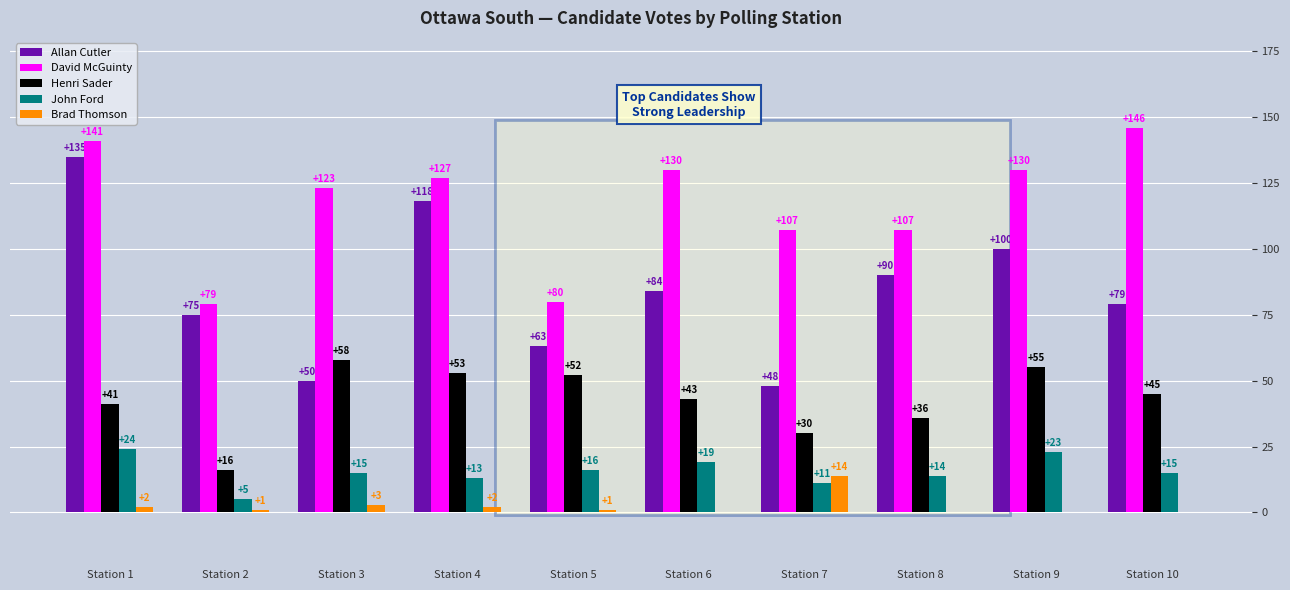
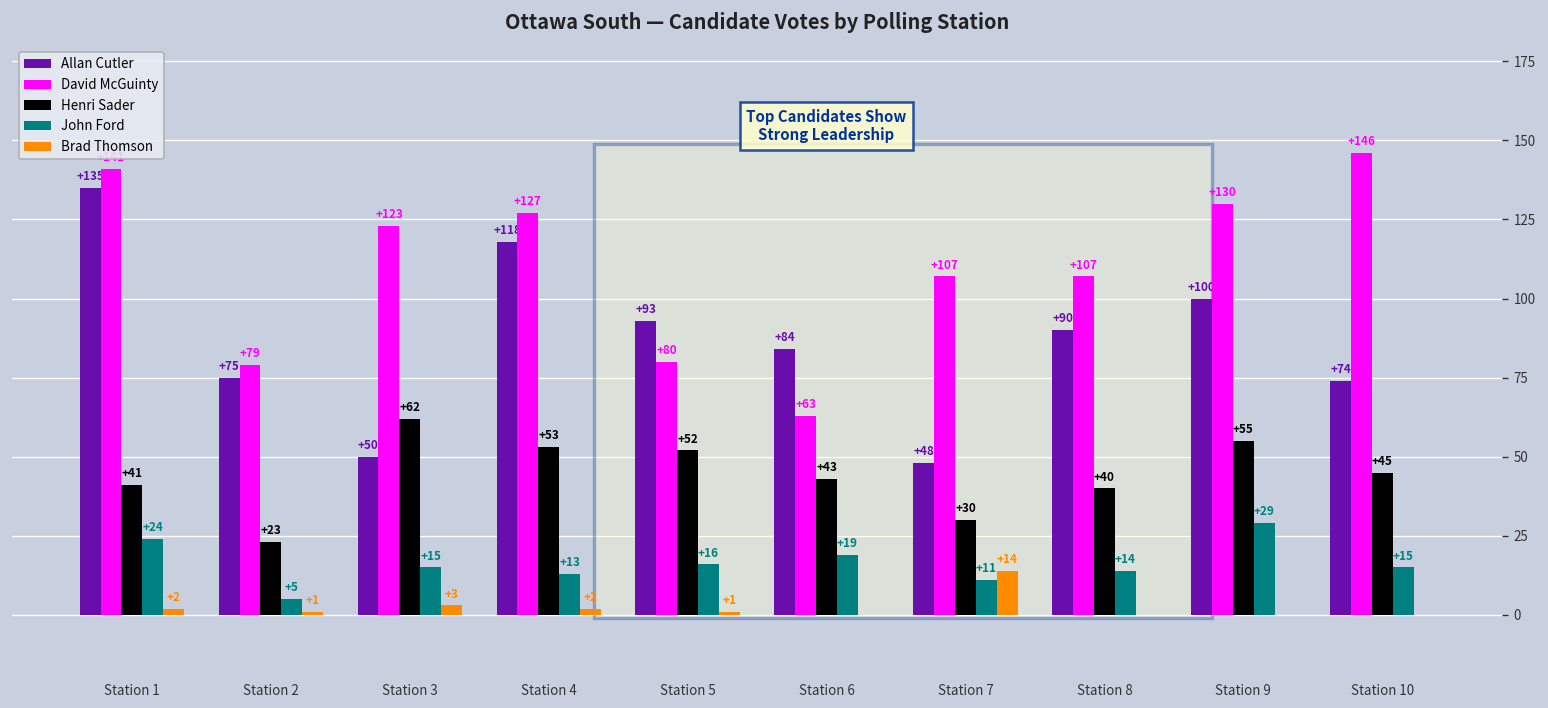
  {
    "Allan Cutler": {
      "Station 1": "+135",
      "Station 2": "+75",
      "Station 3": "+50",
      "Station 4": "+118",
-     "Station 5": "+63",
+     "Station 5": "+93",
      "Station 6": "+84",
      "Station 7": "+48",
      "Station 8": "+90",
      "Station 9": "+100",
-     "Station 10": "+79"
+     "Station 10": "+74"
    },
    "David McGuinty": {
      "Station 1": "+141",
      "Station 2": "+79",
      "Station 3": "+123",
      "Station 4": "+127",
      "Station 5": "+80",
-     "Station 6": "+130",
+     "Station 6": "+63",
      "Station 7": "+107",
      "Station 8": "+107",
      "Station 9": "+130",
      "Station 10": "+146"
    },
    "Henri Sader": {
      "Station 1": "+41",
-     "Station 2": "+16",
-     "Station 3": "+58",
+     "Station 2": "+23",
+     "Station 3": "+62",
      "Station 4": "+53",
      "Station 5": "+52",
      "Station 6": "+43",
      "Station 7": "+30",
-     "Station 8": "+36",
+     "Station 8": "+40",
      "Station 9": "+55",
      "Station 10": "+45"
    },
    "John Ford": {
      "Station 1": "+24",
      "Station 2": "+5",
      "Station 3": "+15",
      "Station 4": "+13",
      "Station 5": "+16",
      "Station 6": "+19",
      "Station 7": "+11",
      "Station 8": "+14",
-     "Station 9": "+23",
+     "Station 9": "+29",
      "Station 10": "+15"
    },
    "Brad Thomson": {
      "Station 1": "+2",
      "Station 2": "+1",
      "Station 3": "+3",
      "Station 4": "+2",
      "Station 5": "+1",
      "Station 7": "+14"
    }
  }
